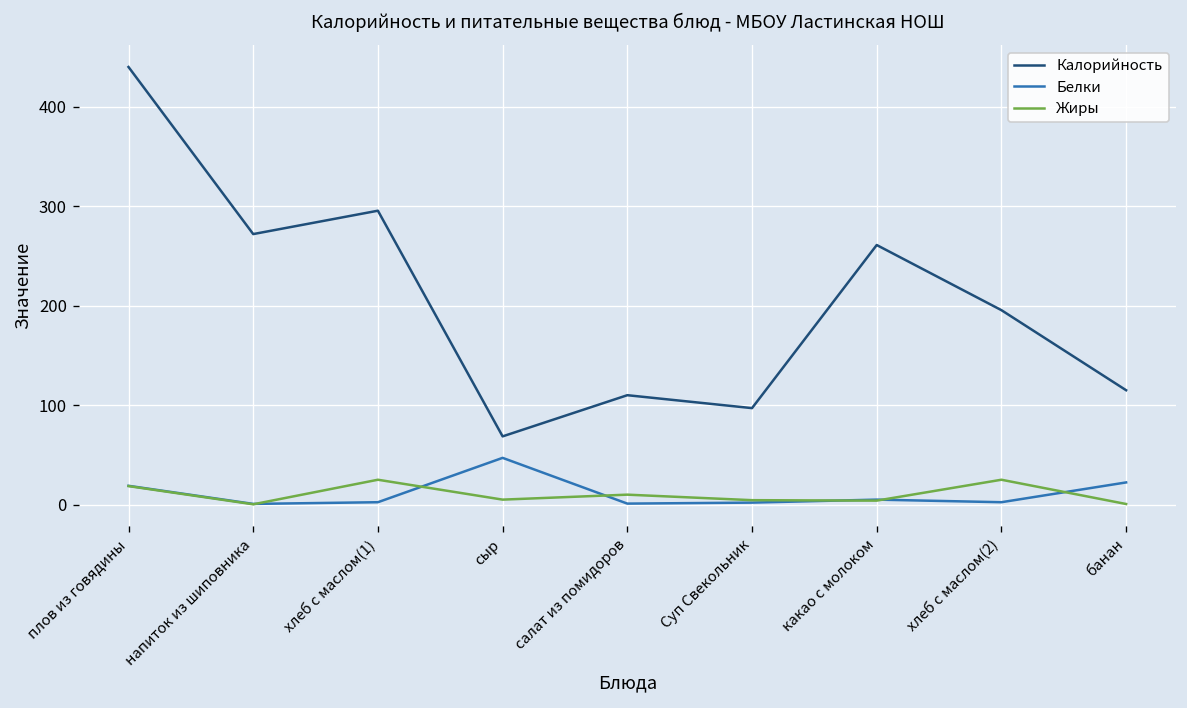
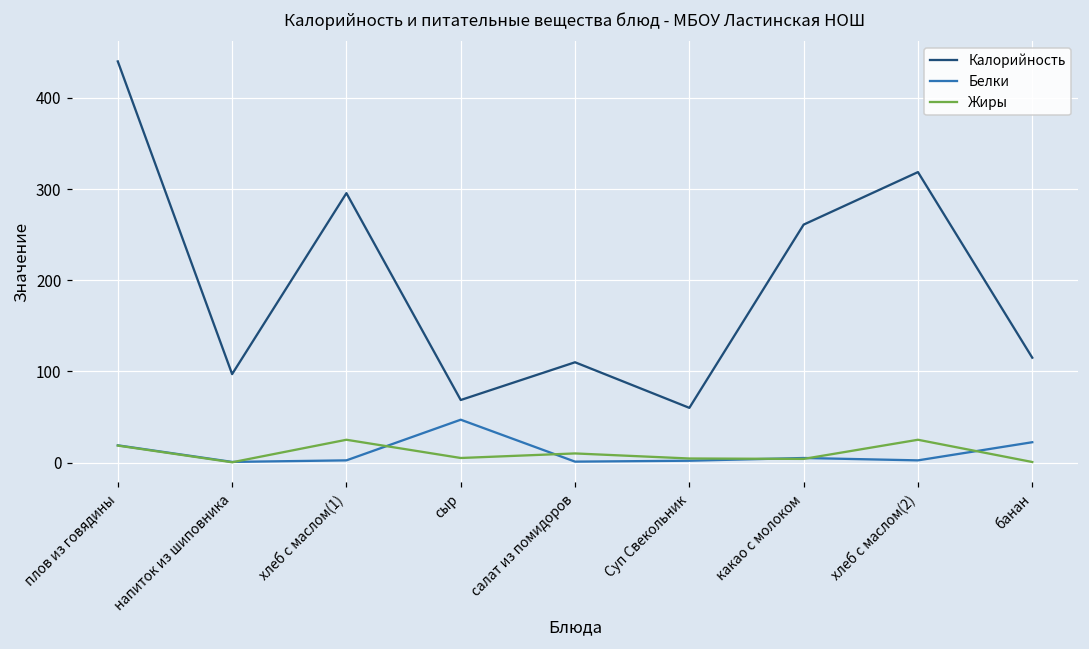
  {
    "Калорийность": {
      "плов из говядины": 440,
-     "напиток из шиповника": 270,
+     "напиток из шиповника": 100,
      "хлеб с маслом(1)": 300,
      "сыр": 70,
      "салат из помидоров": 110,
-     "Суп Свекольник": 100,
+     "Суп Свекольник": 60,
      "какао с молоком": 260,
-     "хлеб с маслом(2)": 200,
+     "хлеб с маслом(2)": 320,
      "банан": 120
    },
    "Белки": {
      "хлеб с маслом(1)": 0,
      "сыр": 50,
      "салат из помидоров": 0,
      "хлеб с маслом(2)": 0,
      "банан": 20
    },
    "Жиры": {
      "хлеб с маслом(1)": 30,
      "сыр": 10,
      "салат из помидоров": 10,
      "хлеб с маслом(2)": 30,
      "банан": 0
    }
  }
